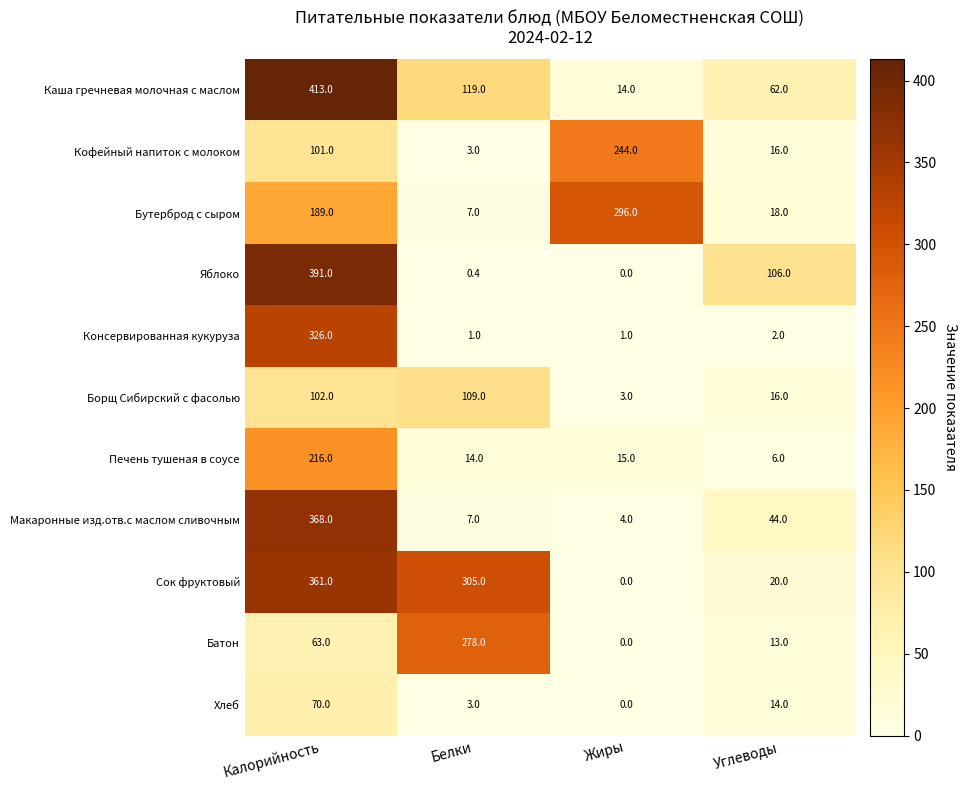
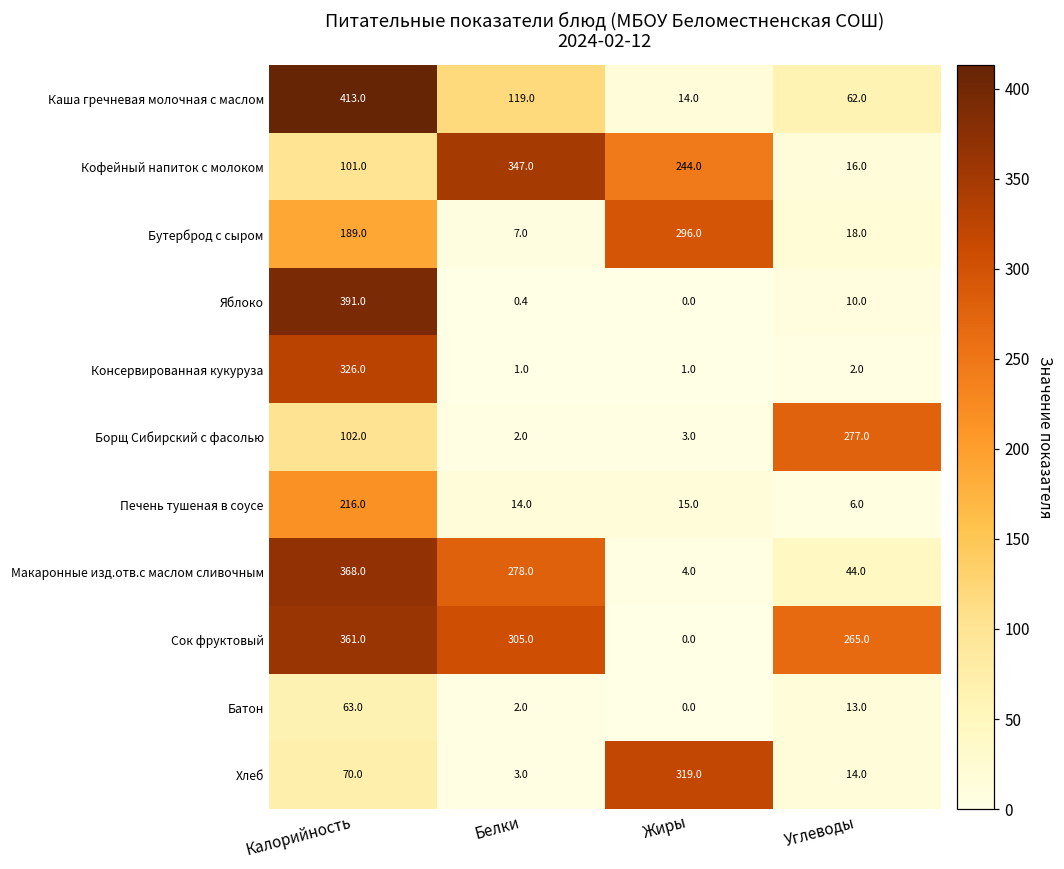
  {
    "Каша гречневая молочная с маслом": {
      "Калорийность": 413.0,
      "Белки": 119.0,
      "Жиры": 14.0,
      "Углеводы": 62.0
    },
    "Кофейный напиток с молоком": {
      "Калорийность": 101.0,
-     "Белки": 3.0,
+     "Белки": 347.0,
      "Жиры": 244.0,
      "Углеводы": 16.0
    },
    "Бутерброд с сыром": {
      "Калорийность": 189.0,
      "Белки": 7.0,
      "Жиры": 296.0,
      "Углеводы": 18.0
    },
    "Яблоко": {
      "Калорийность": 391.0,
      "Белки": 0.4,
      "Жиры": 0.0,
-     "Углеводы": 106.0
+     "Углеводы": 10.0
    },
    "Консервированная кукуруза": {
      "Калорийность": 326.0,
      "Белки": 1.0,
      "Жиры": 1.0,
      "Углеводы": 2.0
    },
    "Борщ Сибирский с фасолью": {
      "Калорийность": 102.0,
-     "Белки": 109.0,
+     "Белки": 2.0,
      "Жиры": 3.0,
-     "Углеводы": 16.0
+     "Углеводы": 277.0
    },
    "Печень тушеная в соусе": {
      "Калорийность": 216.0,
      "Белки": 14.0,
      "Жиры": 15.0,
      "Углеводы": 6.0
    },
    "Макаронные изд.отв.с маслом сливочным": {
      "Калорийность": 368.0,
-     "Белки": 7.0,
+     "Белки": 278.0,
      "Жиры": 4.0,
      "Углеводы": 44.0
    },
    "Сок фруктовый": {
      "Калорийность": 361.0,
      "Белки": 305.0,
      "Жиры": 0.0,
-     "Углеводы": 20.0
+     "Углеводы": 265.0
    },
    "Батон": {
      "Калорийность": 63.0,
-     "Белки": 278.0,
+     "Белки": 2.0,
      "Жиры": 0.0,
      "Углеводы": 13.0
    },
    "Хлеб": {
      "Калорийность": 70.0,
      "Белки": 3.0,
-     "Жиры": 0.0,
+     "Жиры": 319.0,
      "Углеводы": 14.0
    }
  }
